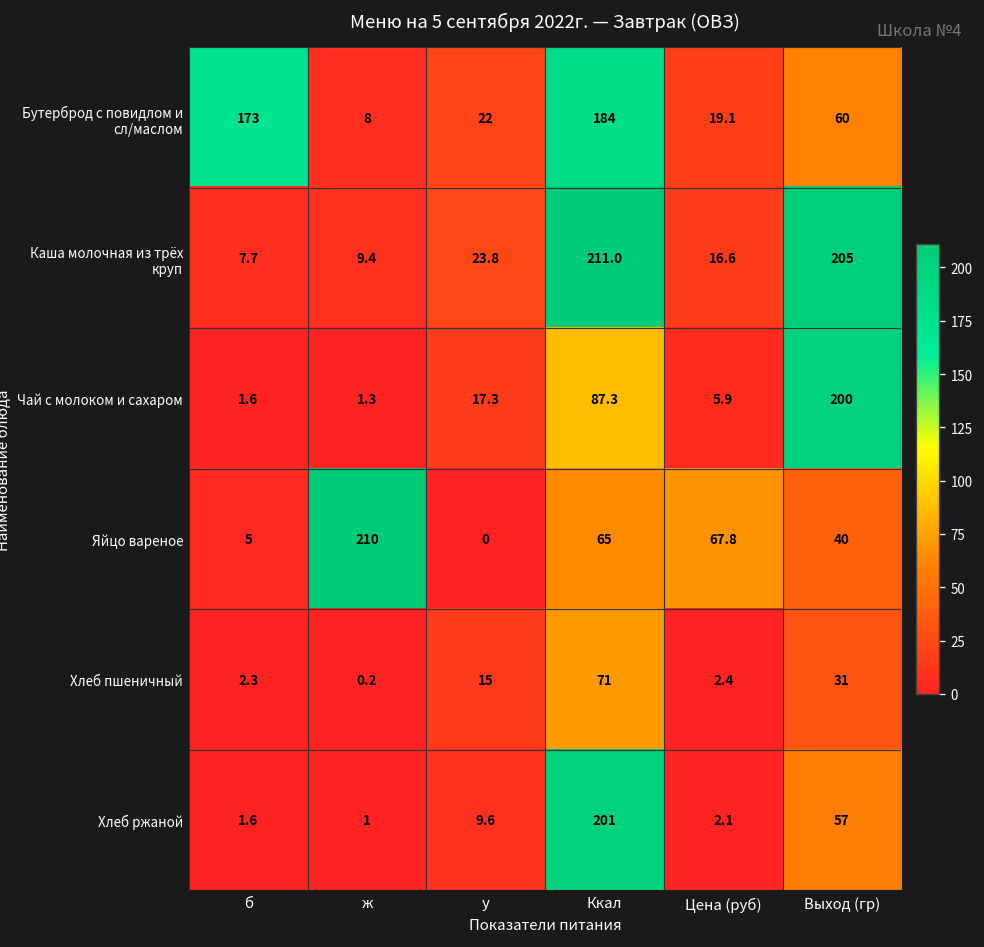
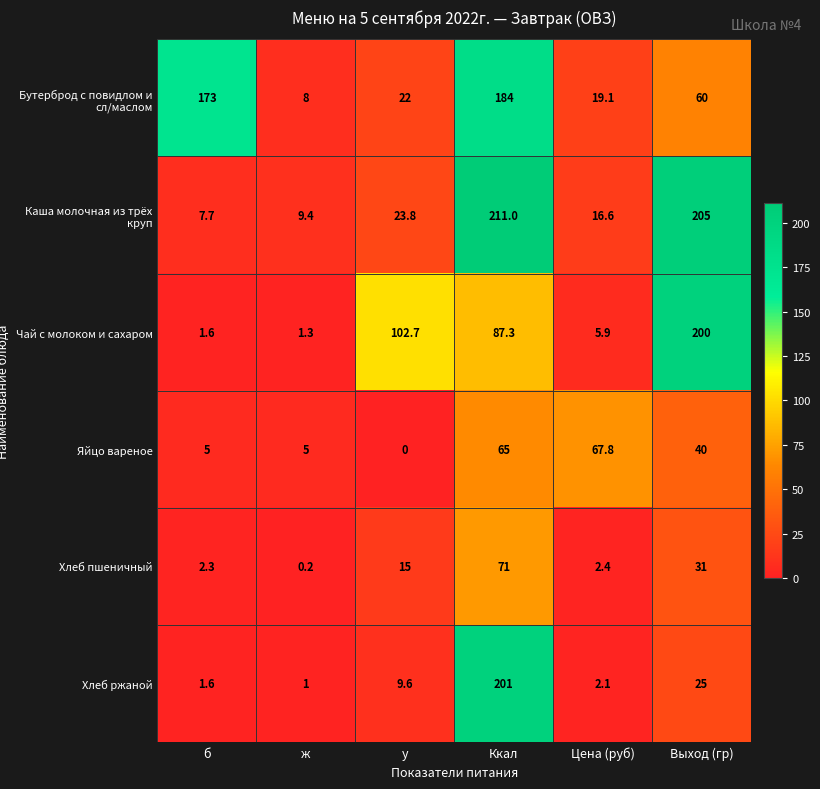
  {
    "Бутерброд с повидлом и сл/маслом": {
      "б": 173,
      "ж": 8,
      "у": 22,
      "Ккал": 184,
      "Цена (руб)": 19.1,
      "Выход (гр)": 60
    },
    "Каша молочная из трёх круп": {
      "б": 7.7,
      "ж": 9.4,
      "у": 23.8,
      "Ккал": 211.0,
      "Цена (руб)": 16.6,
      "Выход (гр)": 205
    },
    "Чай с молоком и сахаром": {
      "б": 1.6,
      "ж": 1.3,
-     "у": 17.3,
+     "у": 102.7,
      "Ккал": 87.3,
      "Цена (руб)": 5.9,
      "Выход (гр)": 200
    },
    "Яйцо вареное": {
      "б": 5,
-     "ж": 210,
+     "ж": 5,
      "у": 0,
      "Ккал": 65,
      "Цена (руб)": 67.8,
      "Выход (гр)": 40
    },
    "Хлеб пшеничный": {
      "б": 2.3,
      "ж": 0.2,
      "у": 15,
      "Ккал": 71,
      "Цена (руб)": 2.4,
      "Выход (гр)": 31
    },
    "Хлеб ржаной": {
      "б": 1.6,
      "ж": 1,
      "у": 9.6,
      "Ккал": 201,
      "Цена (руб)": 2.1,
-     "Выход (гр)": 57
+     "Выход (гр)": 25
    }
  }
